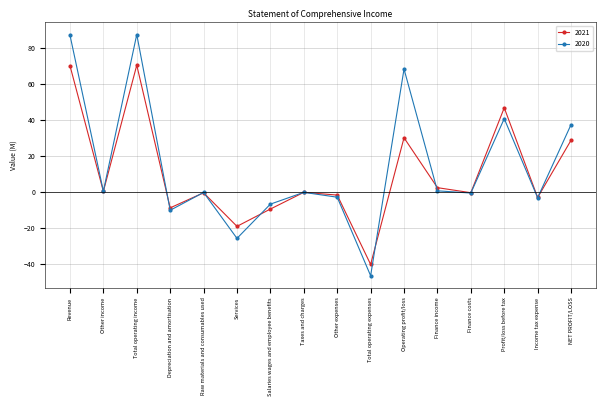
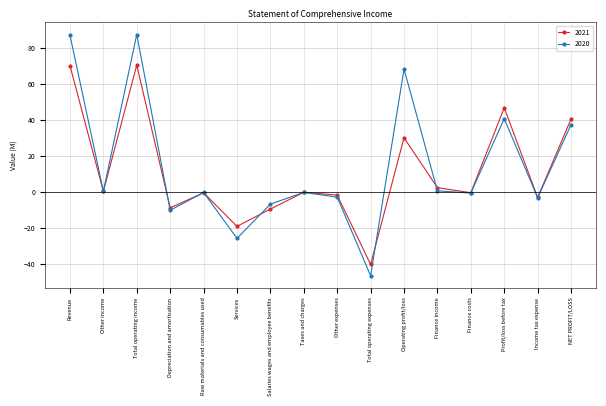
  {
    "2021": {
      "Revenue": 70,
      "Total operating income": 70,
      "Services": -19,
      "Salaries wages and employee benefits": -10,
      "Total operating expenses": -40,
      "Operating profit/loss": 30,
      "Finance income": 2,
      "Profit/loss before tax": 47,
-     "NET PROFIT/LOSS": 29
+     "NET PROFIT/LOSS": 40
    },
    "2020": {
      "Revenue": 87,
      "Total operating income": 87,
      "Services": -26,
      "Salaries wages and employee benefits": -7,
      "Total operating expenses": -47,
      "Operating profit/loss": 68,
      "Finance income": 1,
      "Profit/loss before tax": 41,
      "NET PROFIT/LOSS": 37
    }
  }
